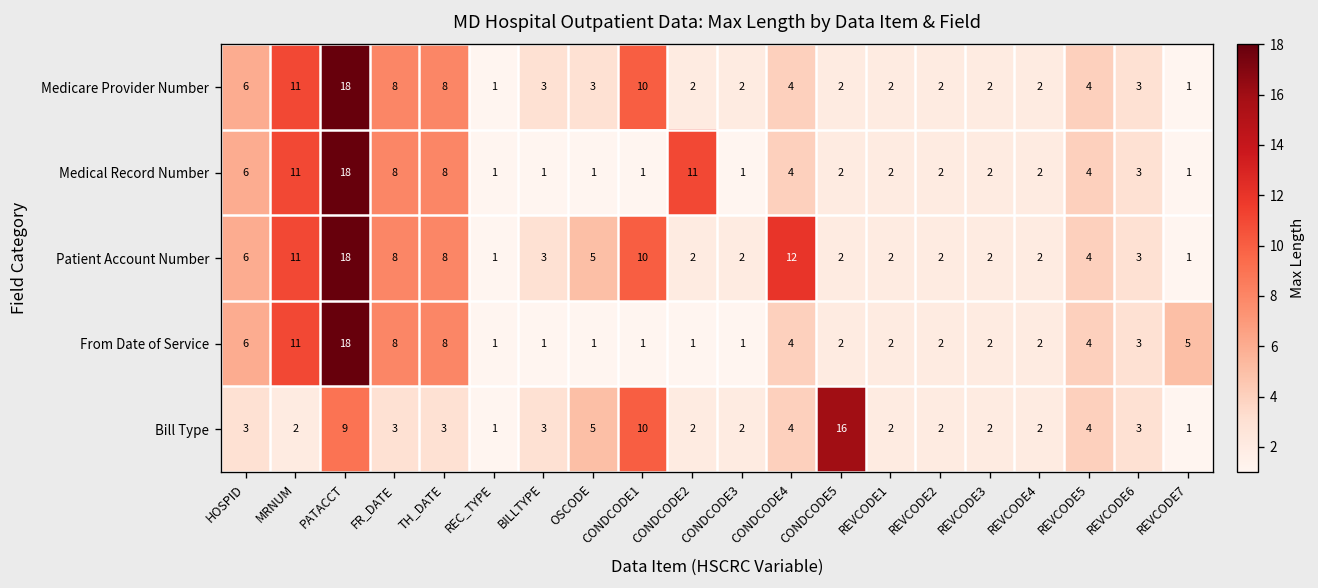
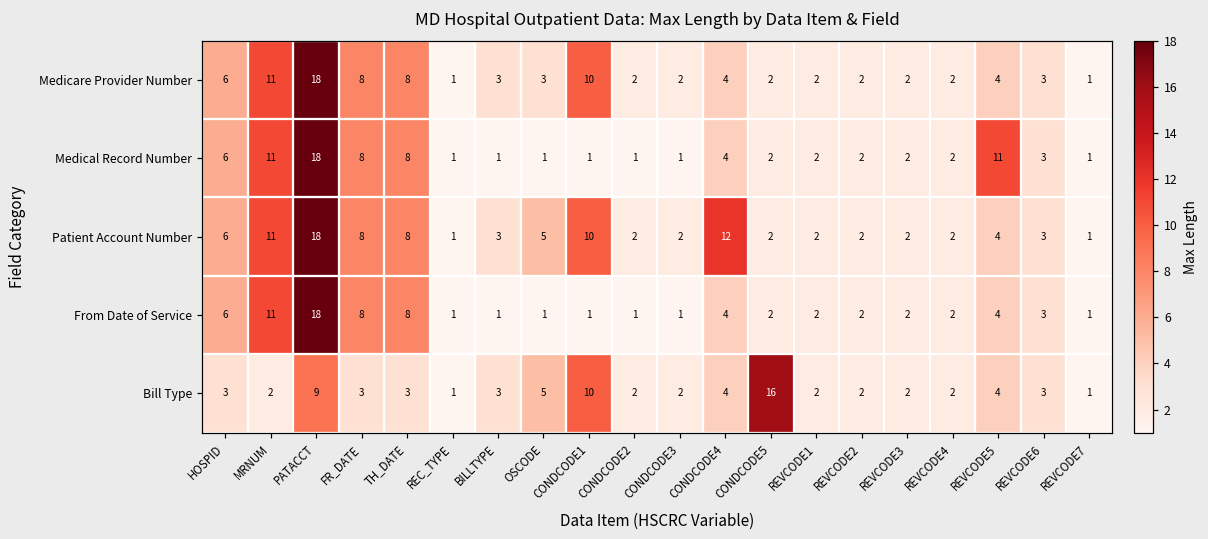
  {
    "Medicare Provider Number": {
      "HOSPID": 6,
      "MRNUM": 11,
      "PATACCT": 18,
      "FR_DATE": 8,
      "TH_DATE": 8,
      "REC_TYPE": 1,
      "BILLTYPE": 3,
      "OSCODE": 3,
      "CONDCODE1": 10,
      "CONDCODE2": 2,
      "CONDCODE3": 2,
      "CONDCODE4": 4,
      "CONDCODE5": 2,
      "REVCODE1": 2,
      "REVCODE2": 2,
      "REVCODE3": 2,
      "REVCODE4": 2,
      "REVCODE5": 4,
      "REVCODE6": 3,
      "REVCODE7": 1
    },
    "Medical Record Number": {
      "HOSPID": 6,
      "MRNUM": 11,
      "PATACCT": 18,
      "FR_DATE": 8,
      "TH_DATE": 8,
      "REC_TYPE": 1,
      "BILLTYPE": 1,
      "OSCODE": 1,
      "CONDCODE1": 1,
-     "CONDCODE2": 11,
+     "CONDCODE2": 1,
      "CONDCODE3": 1,
      "CONDCODE4": 4,
      "CONDCODE5": 2,
      "REVCODE1": 2,
      "REVCODE2": 2,
      "REVCODE3": 2,
      "REVCODE4": 2,
-     "REVCODE5": 4,
+     "REVCODE5": 11,
      "REVCODE6": 3,
      "REVCODE7": 1
    },
    "Patient Account Number": {
      "HOSPID": 6,
      "MRNUM": 11,
      "PATACCT": 18,
      "FR_DATE": 8,
      "TH_DATE": 8,
      "REC_TYPE": 1,
      "BILLTYPE": 3,
      "OSCODE": 5,
      "CONDCODE1": 10,
      "CONDCODE2": 2,
      "CONDCODE3": 2,
      "CONDCODE4": 12,
      "CONDCODE5": 2,
      "REVCODE1": 2,
      "REVCODE2": 2,
      "REVCODE3": 2,
      "REVCODE4": 2,
      "REVCODE5": 4,
      "REVCODE6": 3,
      "REVCODE7": 1
    },
    "From Date of Service": {
      "HOSPID": 6,
      "MRNUM": 11,
      "PATACCT": 18,
      "FR_DATE": 8,
      "TH_DATE": 8,
      "REC_TYPE": 1,
      "BILLTYPE": 1,
      "OSCODE": 1,
      "CONDCODE1": 1,
      "CONDCODE2": 1,
      "CONDCODE3": 1,
      "CONDCODE4": 4,
      "CONDCODE5": 2,
      "REVCODE1": 2,
      "REVCODE2": 2,
      "REVCODE3": 2,
      "REVCODE4": 2,
      "REVCODE5": 4,
      "REVCODE6": 3,
-     "REVCODE7": 5
+     "REVCODE7": 1
    },
    "Bill Type": {
      "HOSPID": 3,
      "MRNUM": 2,
      "PATACCT": 9,
      "FR_DATE": 3,
      "TH_DATE": 3,
      "REC_TYPE": 1,
      "BILLTYPE": 3,
      "OSCODE": 5,
      "CONDCODE1": 10,
      "CONDCODE2": 2,
      "CONDCODE3": 2,
      "CONDCODE4": 4,
      "CONDCODE5": 16,
      "REVCODE1": 2,
      "REVCODE2": 2,
      "REVCODE3": 2,
      "REVCODE4": 2,
      "REVCODE5": 4,
      "REVCODE6": 3,
      "REVCODE7": 1
    }
  }
